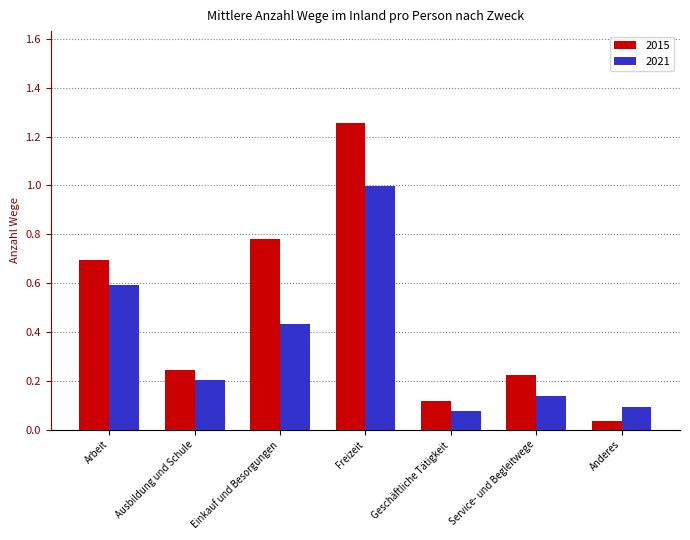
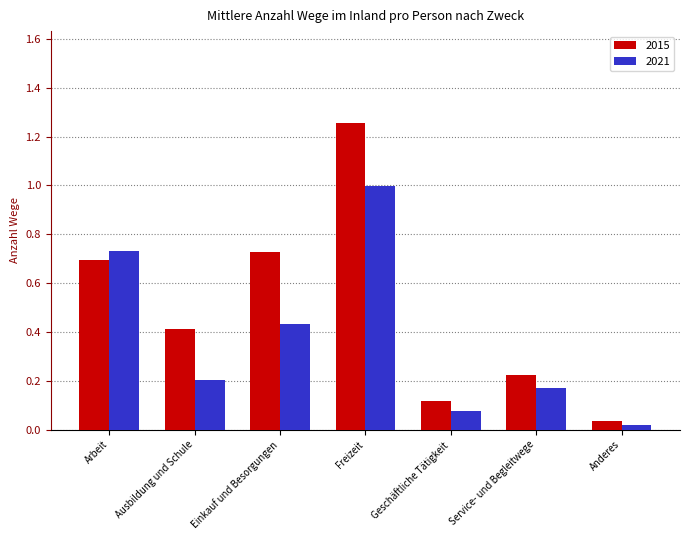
  {
    "2015": {
      "Arbeit": 0.70,
-     "Ausbildung und Schule": 0.24,
-     "Einkauf und Besorgungen": 0.78,
+     "Ausbildung und Schule": 0.41,
+     "Einkauf und Besorgungen": 0.73,
      "Freizeit": 1.26,
      "Geschäftliche Tätigkeit": 0.12,
      "Service- und Begleitwege": 0.22,
      "Anderes": 0.03
    },
    "2021": {
-     "Arbeit": 0.59,
+     "Arbeit": 0.73,
      "Ausbildung und Schule": 0.21,
      "Einkauf und Besorgungen": 0.43,
      "Freizeit": 1.00,
      "Geschäftliche Tätigkeit": 0.08,
-     "Service- und Begleitwege": 0.14,
-     "Anderes": 0.09
+     "Service- und Begleitwege": 0.17,
+     "Anderes": 0.02
    }
  }
